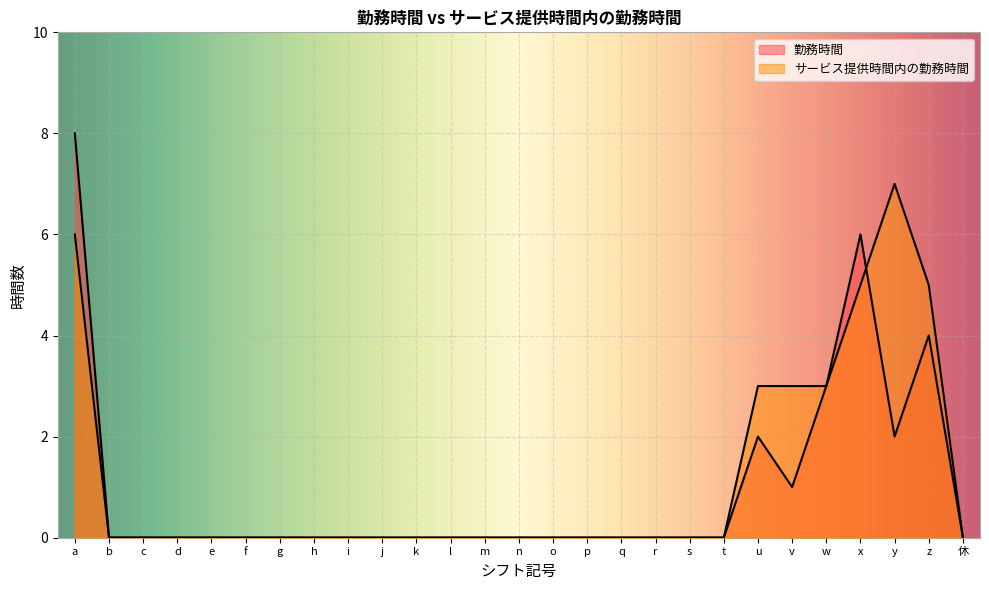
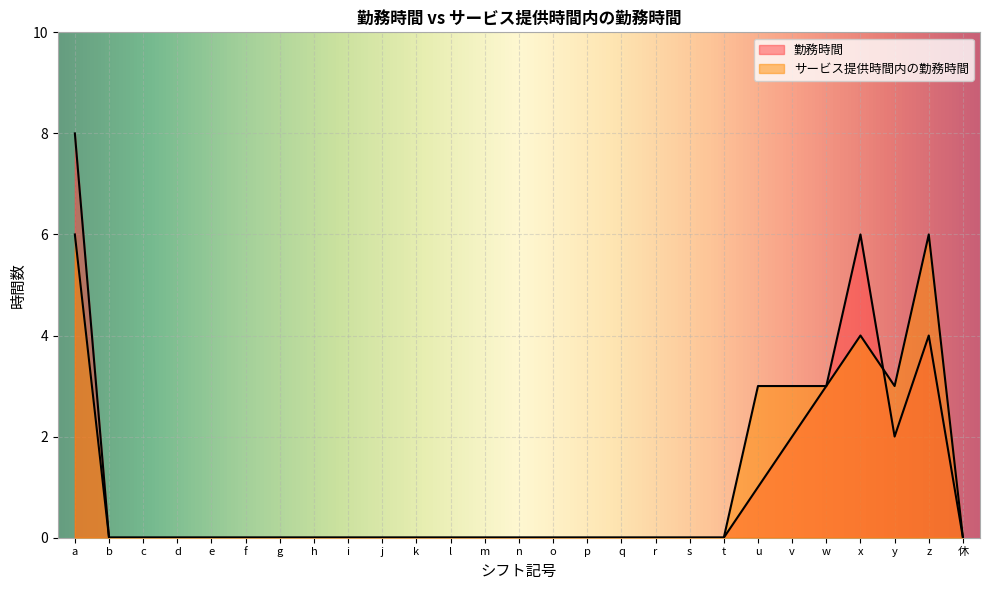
  {
    "勤務時間": {
      "a": 8,
-     "u": 2,
-     "v": 1,
+     "u": 1,
+     "v": 2,
      "x": 6,
      "y": 2,
      "z": 4
    },
    "サービス提供時間内の勤務時間": {
      "a": 6,
      "u": 3,
      "v": 3,
-     "x": 5,
-     "y": 7,
-     "z": 5
+     "x": 4,
+     "y": 3,
+     "z": 6
    }
  }
